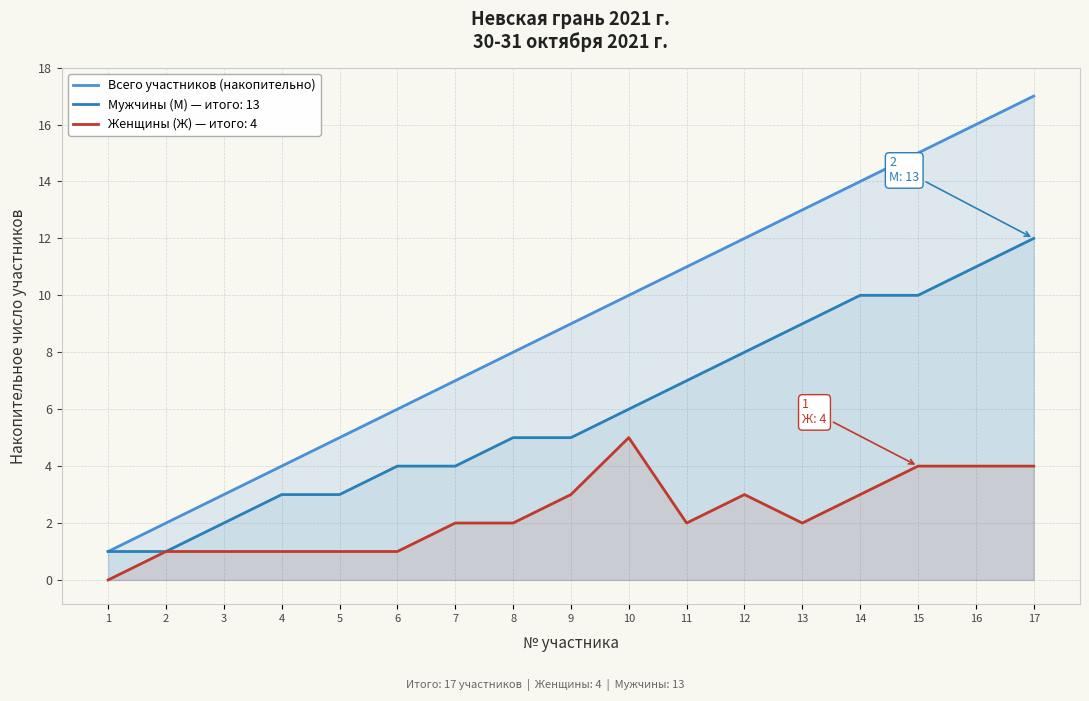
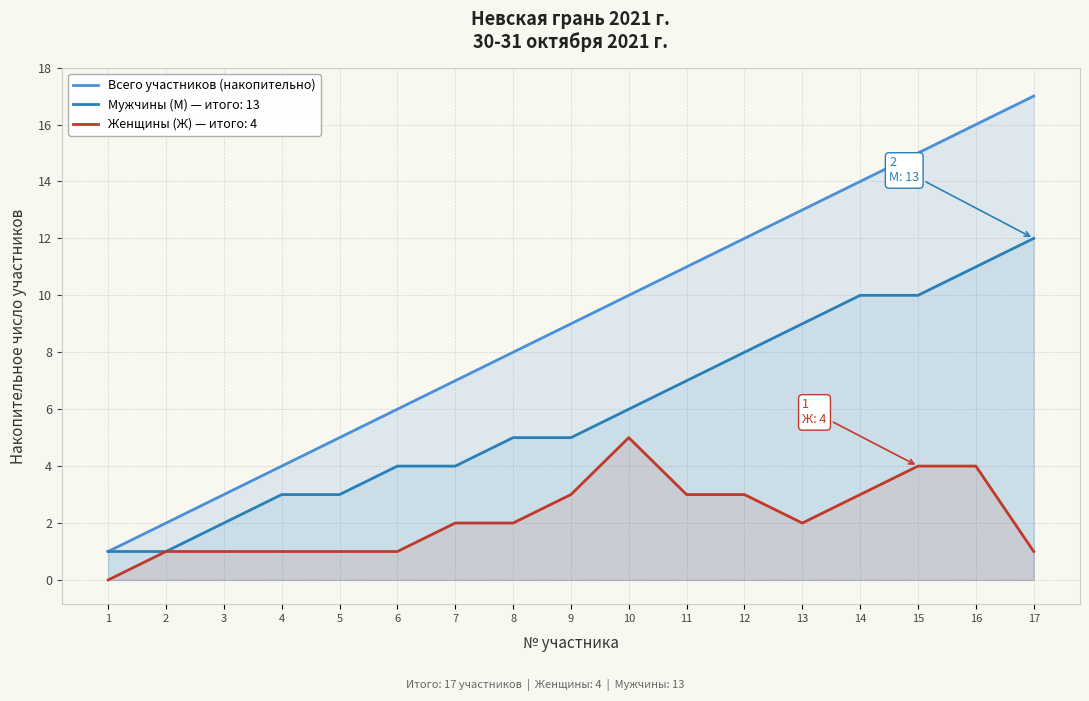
  {
    "Женщины (Ж) — итого: 4": {
      "1": 0,
      "3": 1,
      "4": 1,
      "5": 1,
      "6": 1,
      "7": 2,
      "8": 2,
      "9": 3,
      "10": 5,
-     "11": 2,
+     "11": 3,
      "12": 3,
      "13": 2,
      "14": 3,
      "16": 4,
-     "17": 4
+     "17": 1
    }
  }
